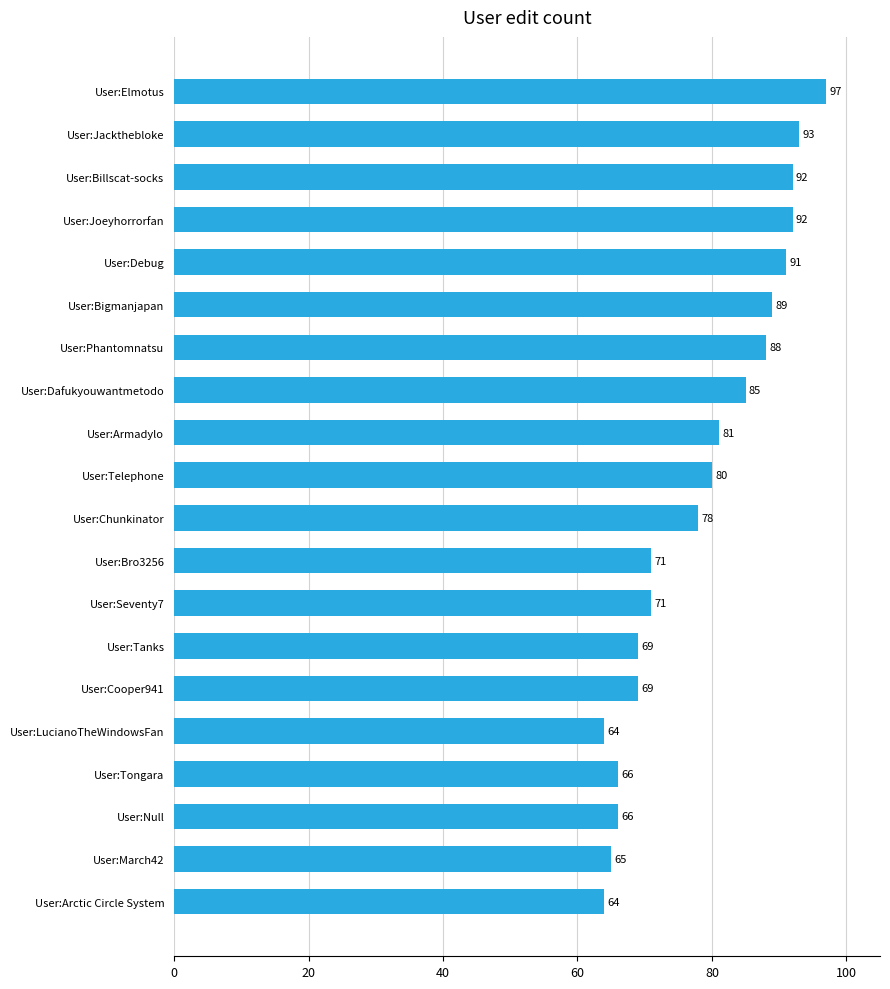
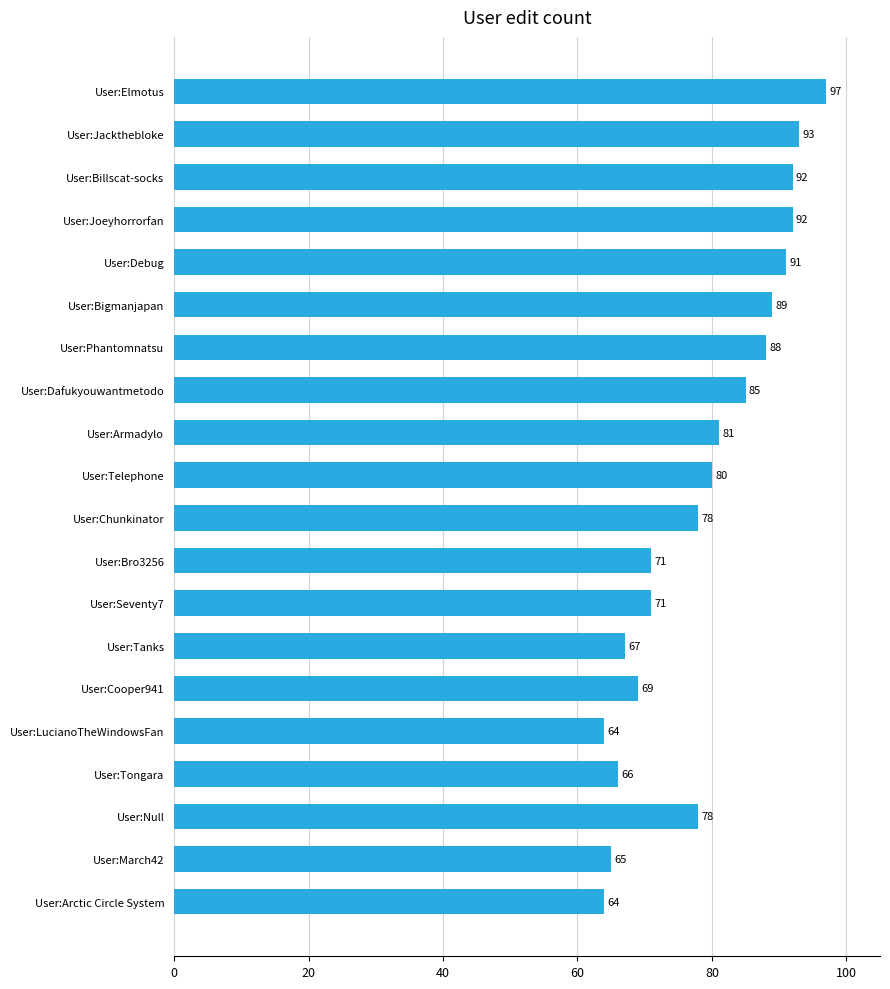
  {
    "User:Elmotus": 97,
    "User:Jackthebloke": 93,
    "User:Billscat-socks": 92,
    "User:Joeyhorrorfan": 92,
    "User:Debug": 91,
    "User:Bigmanjapan": 89,
    "User:Phantomnatsu": 88,
    "User:Dafukyouwantmetodo": 85,
    "User:Armadylo": 81,
    "User:Telephone": 80,
    "User:Chunkinator": 78,
    "User:Bro3256": 71,
    "User:Seventy7": 71,
-   "User:Tanks": 69,
+   "User:Tanks": 67,
    "User:Cooper941": 69,
    "User:LucianoTheWindowsFan": 64,
    "User:Tongara": 66,
-   "User:Null": 66,
+   "User:Null": 78,
    "User:March42": 65,
    "User:Arctic Circle System": 64
  }
